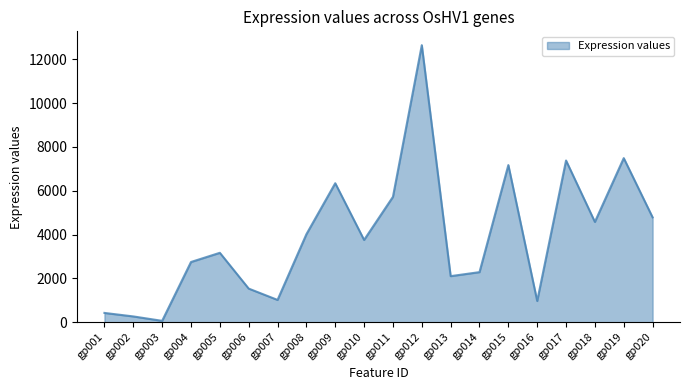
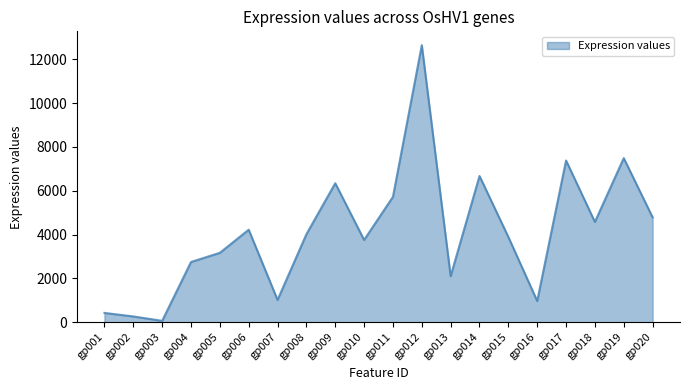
  {
    "gp001": 400,
    "gp002": 300,
    "gp003": 100,
    "gp004": 2700,
    "gp005": 3200,
-   "gp006": 1500,
+   "gp006": 4200,
    "gp007": 1000,
    "gp008": 4000,
    "gp009": 6300,
    "gp010": 3800,
    "gp011": 5700,
    "gp012": 12600,
    "gp013": 2100,
-   "gp014": 2300,
-   "gp015": 7200,
+   "gp014": 6700,
+   "gp015": 3900,
    "gp016": 1000,
    "gp017": 7400,
    "gp018": 4600,
    "gp019": 7500,
    "gp020": 4800
  }
